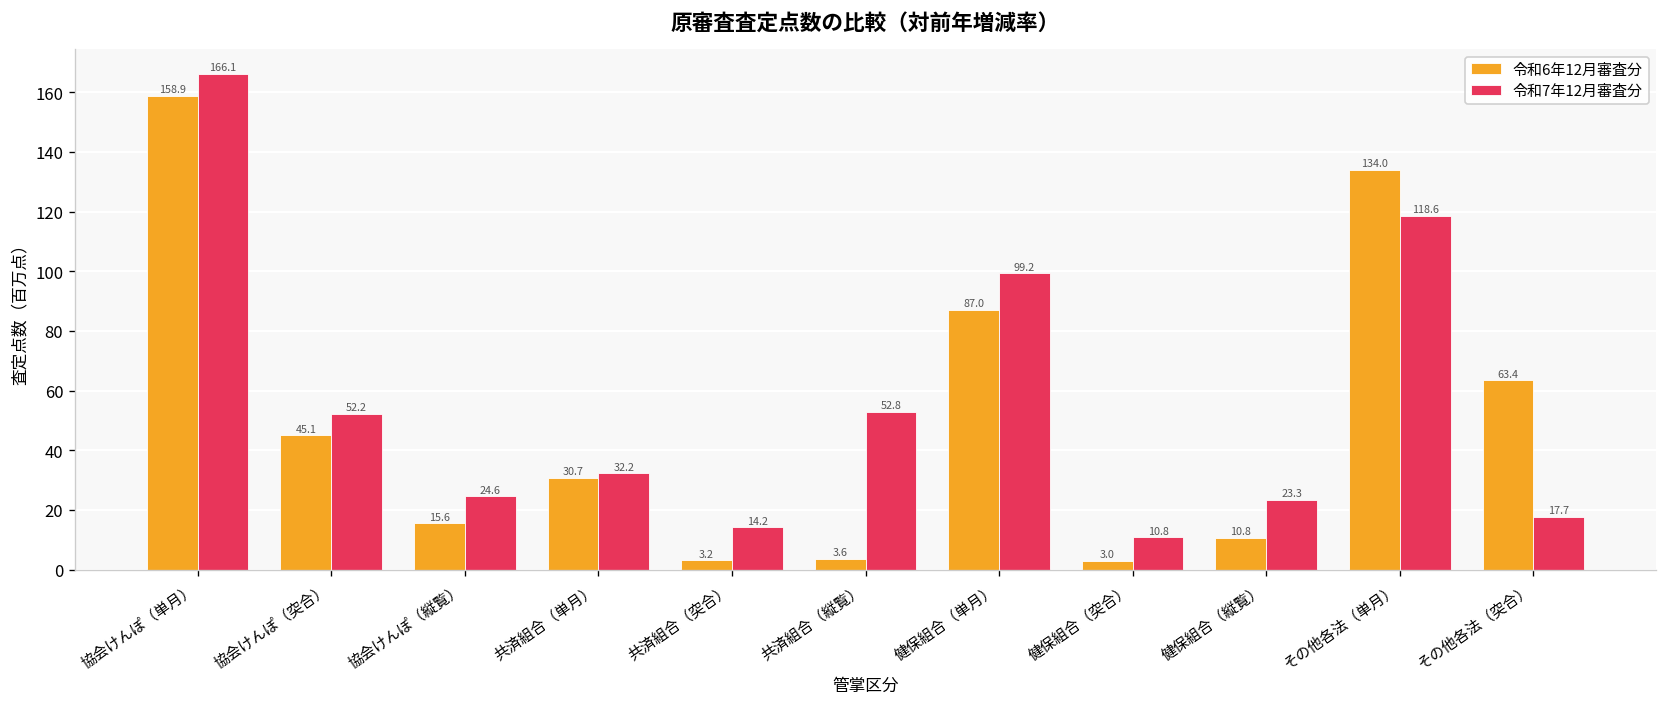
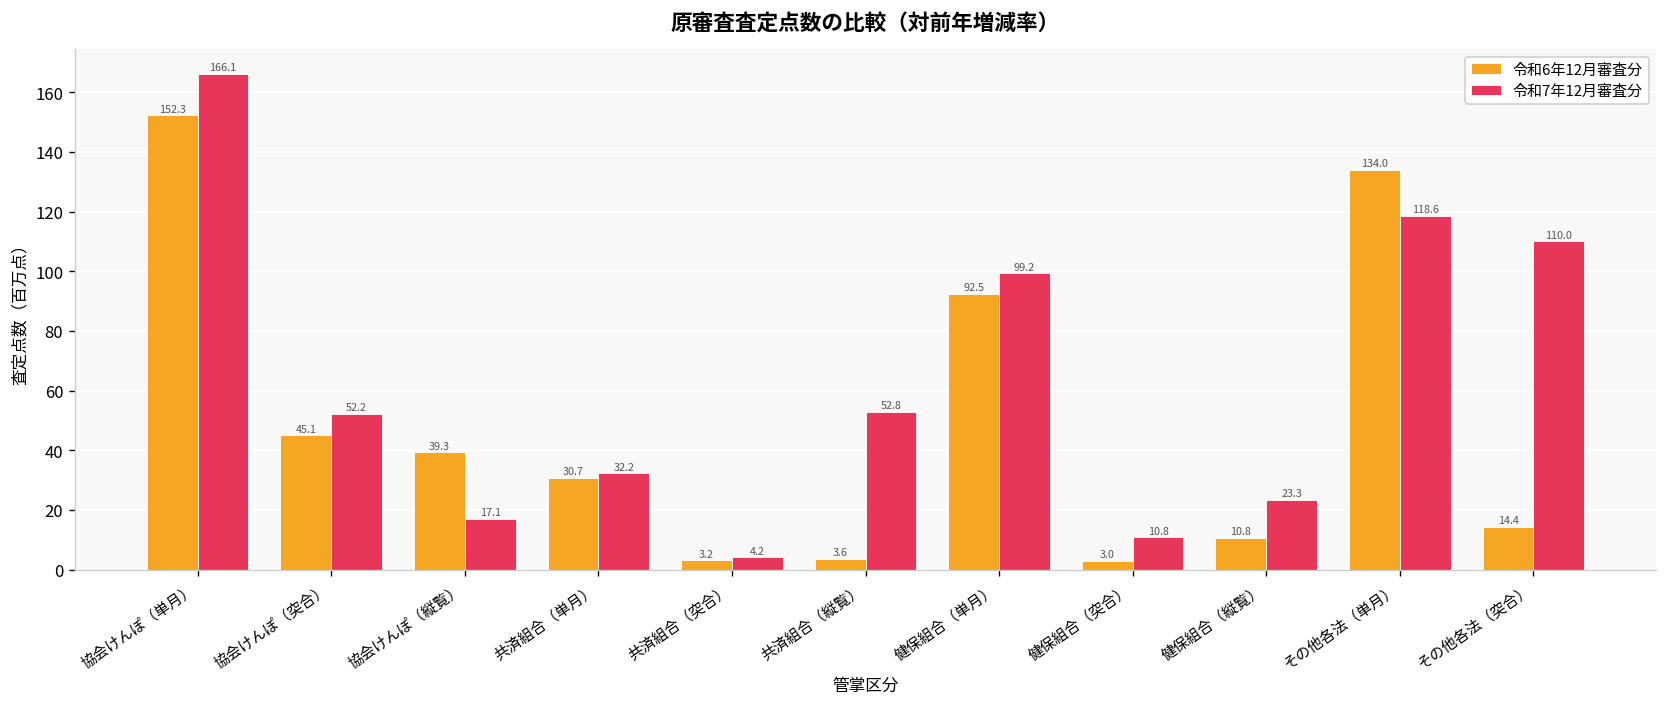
  {
    "令和6年12月審査分": {
-     "協会けんぽ（単月）": 158.9,
+     "協会けんぽ（単月）": 152.3,
      "協会けんぽ（突合）": 45.1,
-     "協会けんぽ（縦覧）": 15.6,
+     "協会けんぽ（縦覧）": 39.3,
      "共済組合（単月）": 30.7,
      "共済組合（突合）": 3.2,
      "共済組合（縦覧）": 3.6,
-     "健保組合（単月）": 87.0,
+     "健保組合（単月）": 92.5,
      "健保組合（突合）": 3.0,
      "健保組合（縦覧）": 10.8,
      "その他各法（単月）": 134.0,
-     "その他各法（突合）": 63.4
+     "その他各法（突合）": 14.4
    },
    "令和7年12月審査分": {
      "協会けんぽ（単月）": 166.1,
      "協会けんぽ（突合）": 52.2,
-     "協会けんぽ（縦覧）": 24.6,
+     "協会けんぽ（縦覧）": 17.1,
      "共済組合（単月）": 32.2,
-     "共済組合（突合）": 14.2,
+     "共済組合（突合）": 4.2,
      "共済組合（縦覧）": 52.8,
      "健保組合（単月）": 99.2,
      "健保組合（突合）": 10.8,
      "健保組合（縦覧）": 23.3,
      "その他各法（単月）": 118.6,
-     "その他各法（突合）": 17.7
+     "その他各法（突合）": 110.0
    }
  }
